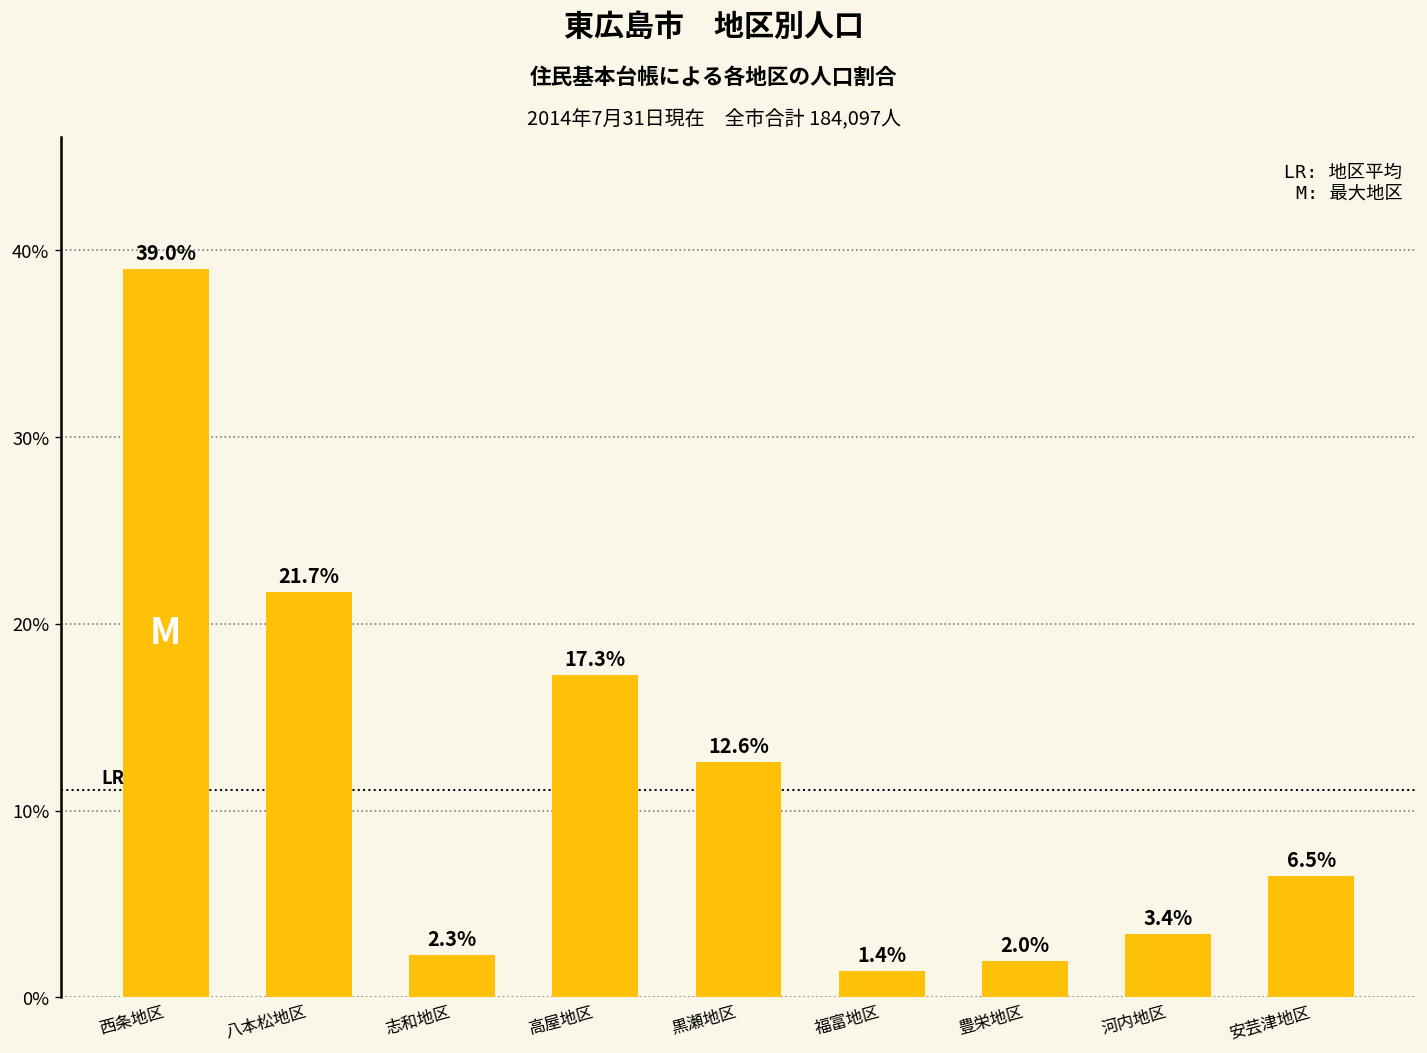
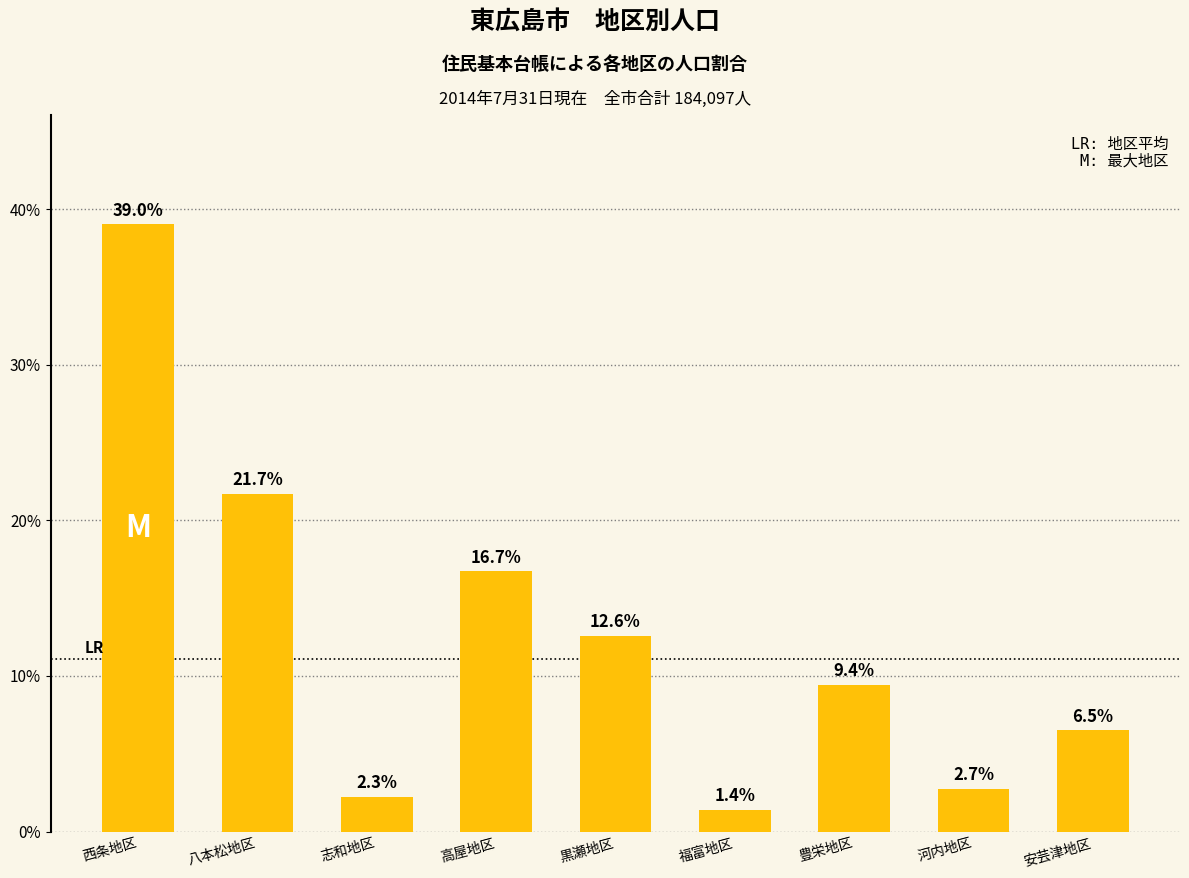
  {
    "西条地区": "39.0%",
    "八本松地区": "21.7%",
    "志和地区": "2.3%",
-   "高屋地区": "17.3%",
+   "高屋地区": "16.7%",
    "黒瀬地区": "12.6%",
    "福富地区": "1.4%",
-   "豊栄地区": "2.0%",
-   "河内地区": "3.4%",
+   "豊栄地区": "9.4%",
+   "河内地区": "2.7%",
    "安芸津地区": "6.5%"
  }
